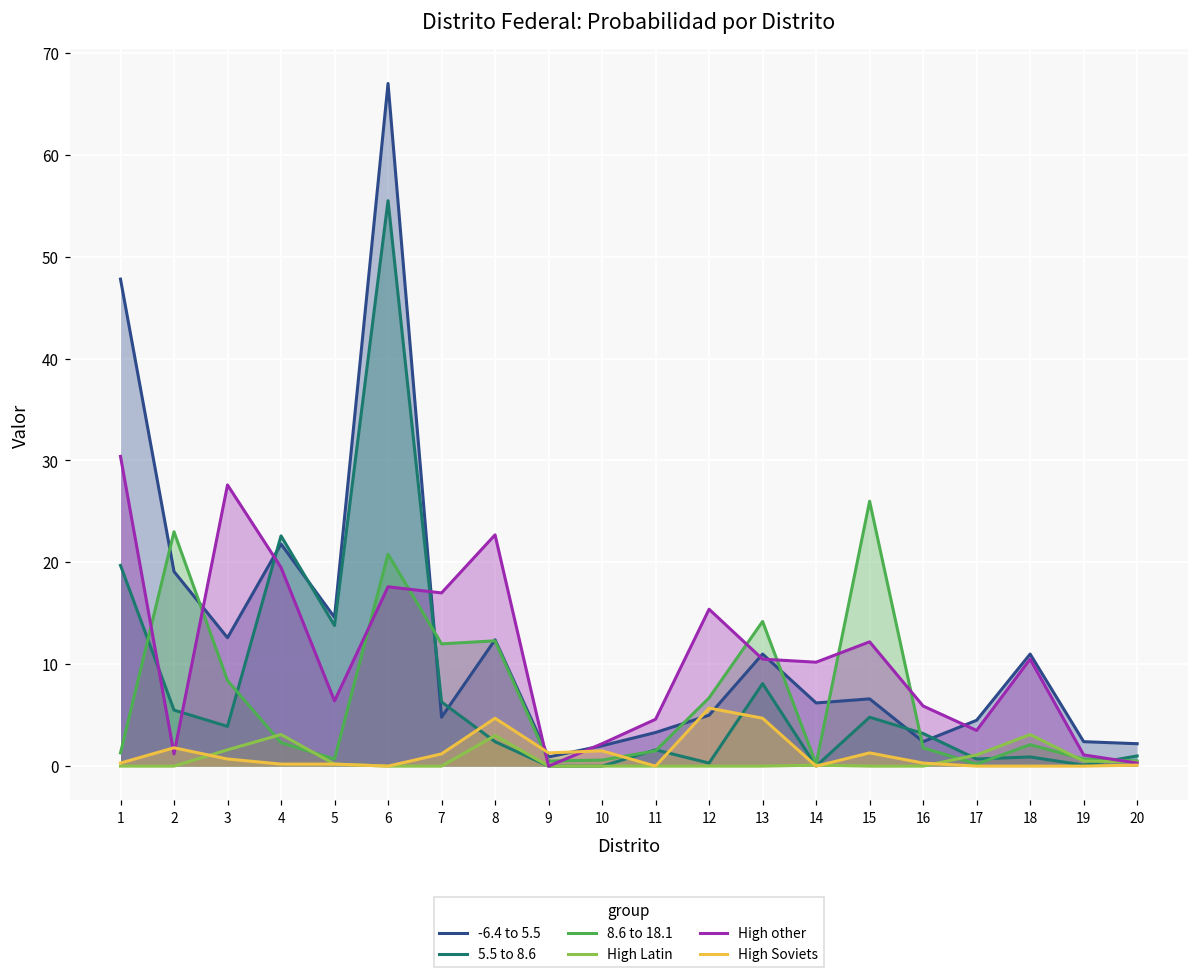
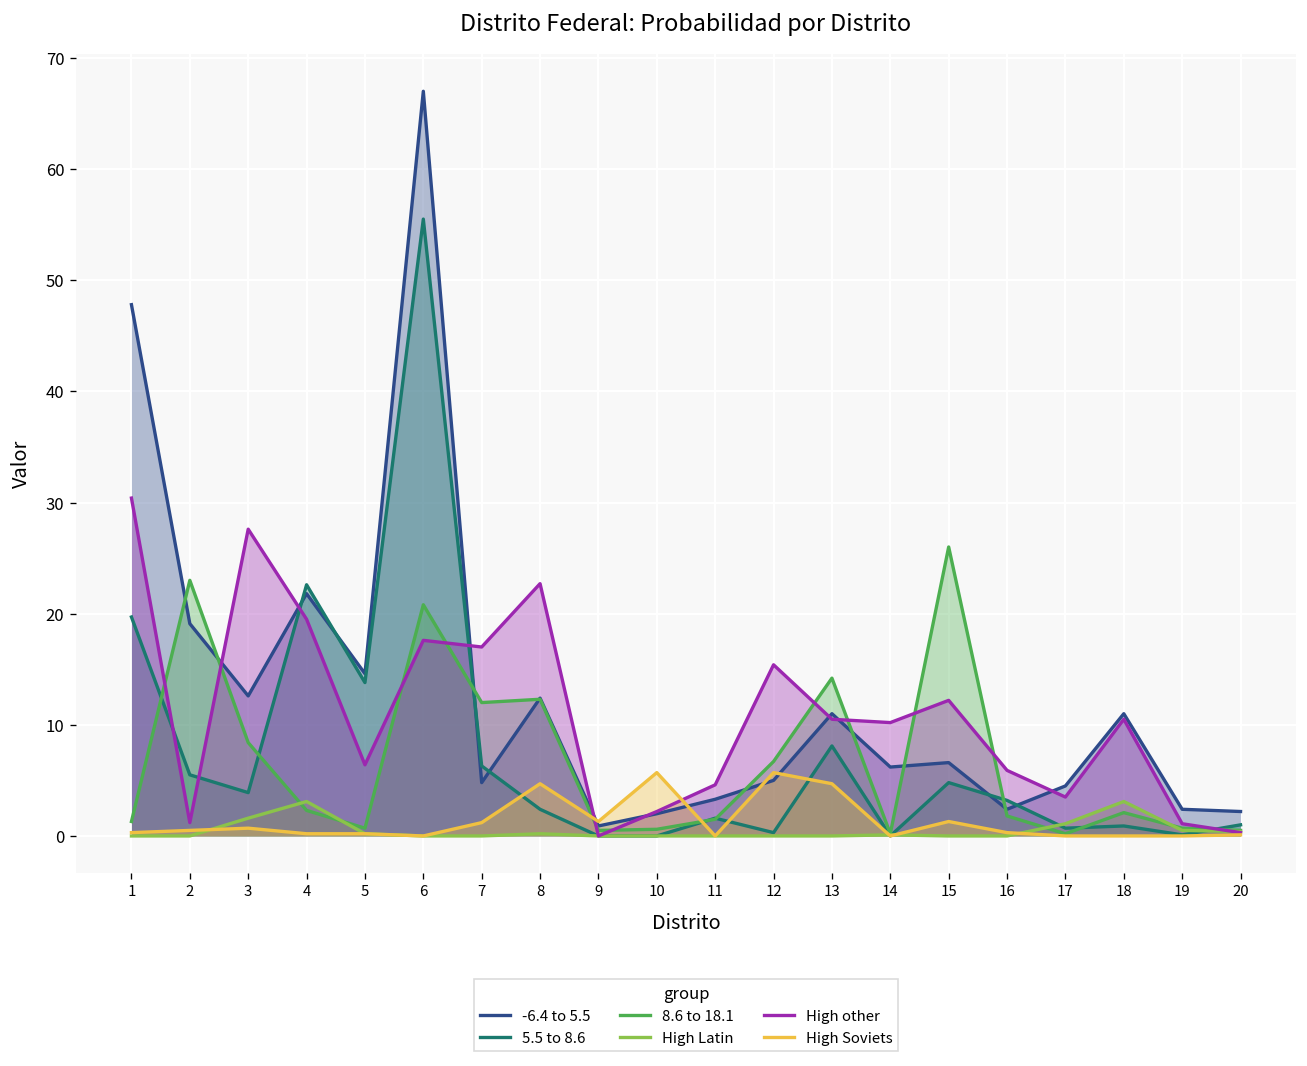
  {
    "8.6 to 18.1": {
      "1": 1,
      "2": 23,
      "3": 8,
      "4": 2,
      "5": 1,
      "6": 21,
      "7": 12,
      "9": 1,
      "10": 1,
      "12": 7,
      "13": 14,
      "15": 26,
      "16": 2,
      "18": 2
    },
    "High Latin": {
      "1": 0,
      "2": 0,
      "3": 2,
      "4": 3,
      "7": 0,
-     "8": 3,
+     "8": 0,
      "12": 0,
      "13": 0,
      "15": 0,
      "16": 0,
      "17": 1,
      "18": 3
    },
    "High other": {
      "1": 30,
      "2": 1,
      "3": 28,
      "4": 20,
      "5": 6,
      "6": 18,
      "7": 17,
      "8": 23,
      "11": 5,
      "12": 15,
      "13": 11,
      "14": 10,
      "15": 12,
      "16": 6,
      "17": 4,
      "18": 11,
      "19": 1
    },
    "High Soviets": {
      "1": 0,
-     "2": 2,
+     "2": 1,
      "3": 1,
      "4": 0,
      "7": 1,
      "8": 5,
      "9": 1,
-     "10": 2,
+     "10": 6,
      "12": 6,
      "13": 5,
      "15": 1,
      "16": 0,
      "18": 0
    }
  }
